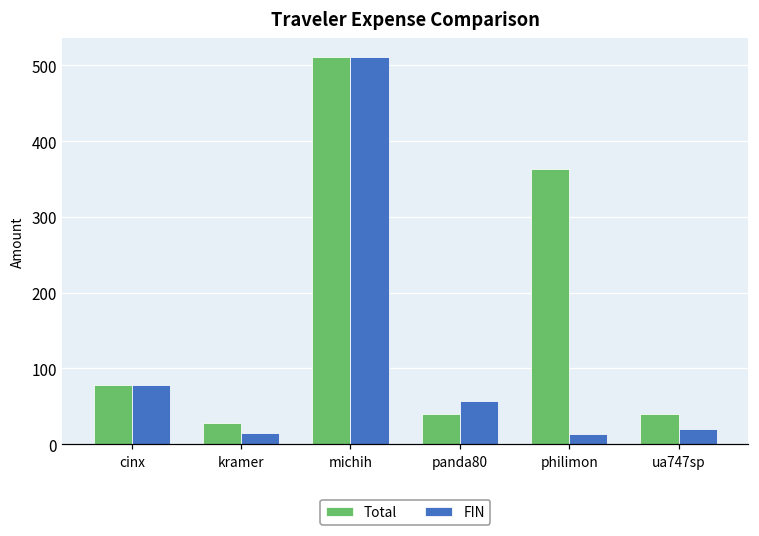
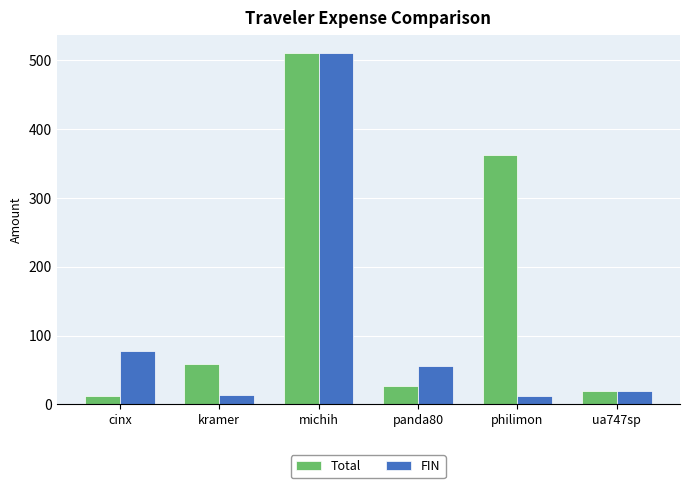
  {
    "Total": {
-     "cinx": 80,
-     "kramer": 30,
+     "cinx": 10,
+     "kramer": 60,
      "michih": 510,
-     "panda80": 40,
+     "panda80": 30,
      "philimon": 360,
-     "ua747sp": 40
+     "ua747sp": 20
    },
    "FIN": {
      "cinx": 80,
      "kramer": 10,
      "michih": 510,
      "panda80": 60,
      "philimon": 10,
      "ua747sp": 20
    }
  }
